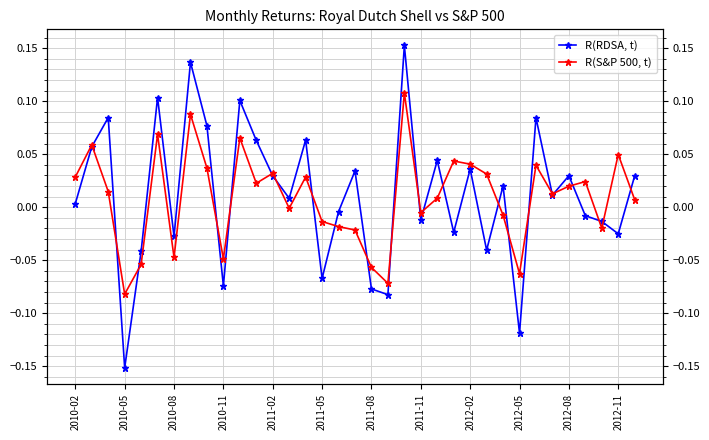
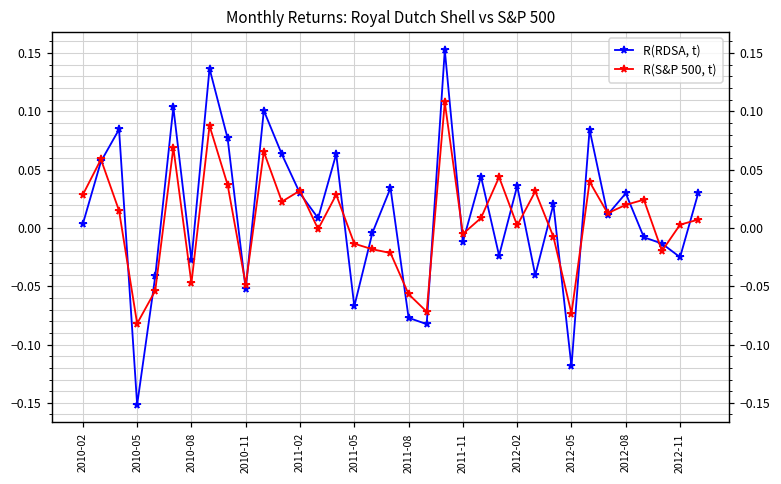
  {
    "R(RDSA, t)": {
      "2010-02": 0.003,
      "2010-05": -0.152,
      "2010-08": -0.028,
-     "2010-11": -0.074,
+     "2010-11": -0.053,
      "2011-05": -0.067,
      "2011-08": -0.077,
      "2011-11": -0.012,
      "2012-02": 0.036,
      "2012-05": -0.119,
      "2012-08": 0.030,
      "2012-11": -0.025
    },
    "R(S&P 500, t)": {
      "2010-02": 0.029,
      "2010-05": -0.082,
      "2010-08": -0.047,
      "2010-11": -0.049,
      "2011-05": -0.014,
      "2011-08": -0.057,
      "2011-11": -0.005,
-     "2012-02": 0.041,
-     "2012-05": -0.063,
+     "2012-02": 0.002,
+     "2012-05": -0.073,
      "2012-08": 0.020,
-     "2012-11": 0.050
+     "2012-11": 0.003
    }
  }
